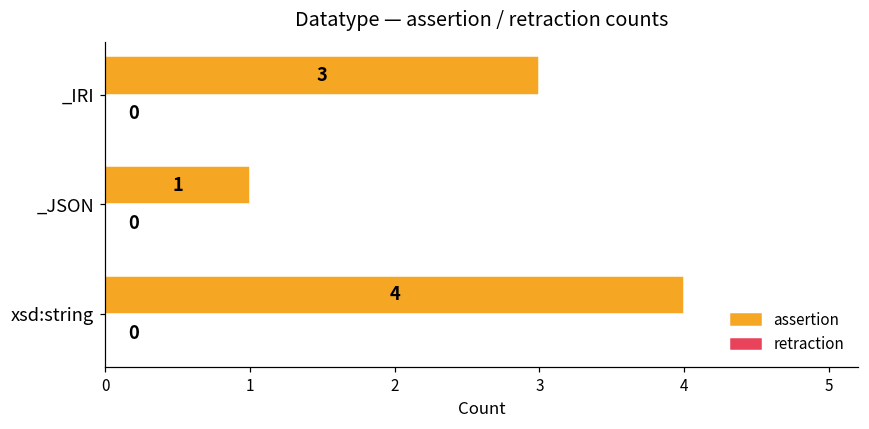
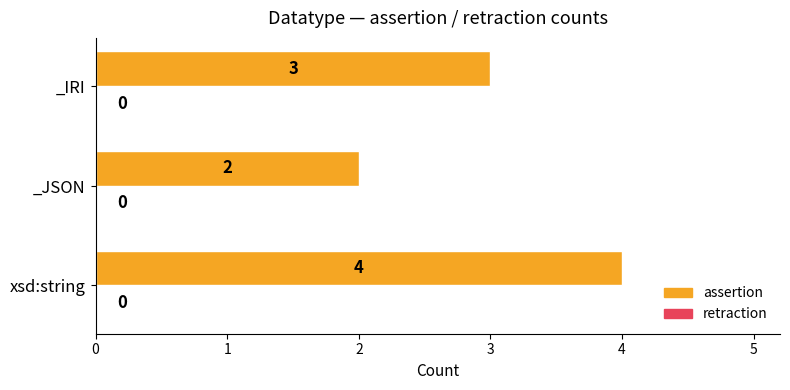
  {
    "assertion": {
      "_IRI": 3,
-     "_JSON": 1,
+     "_JSON": 2,
      "xsd:string": 4
    },
    "retraction": {
      "_IRI": 0,
      "_JSON": 0,
      "xsd:string": 0
    }
  }
